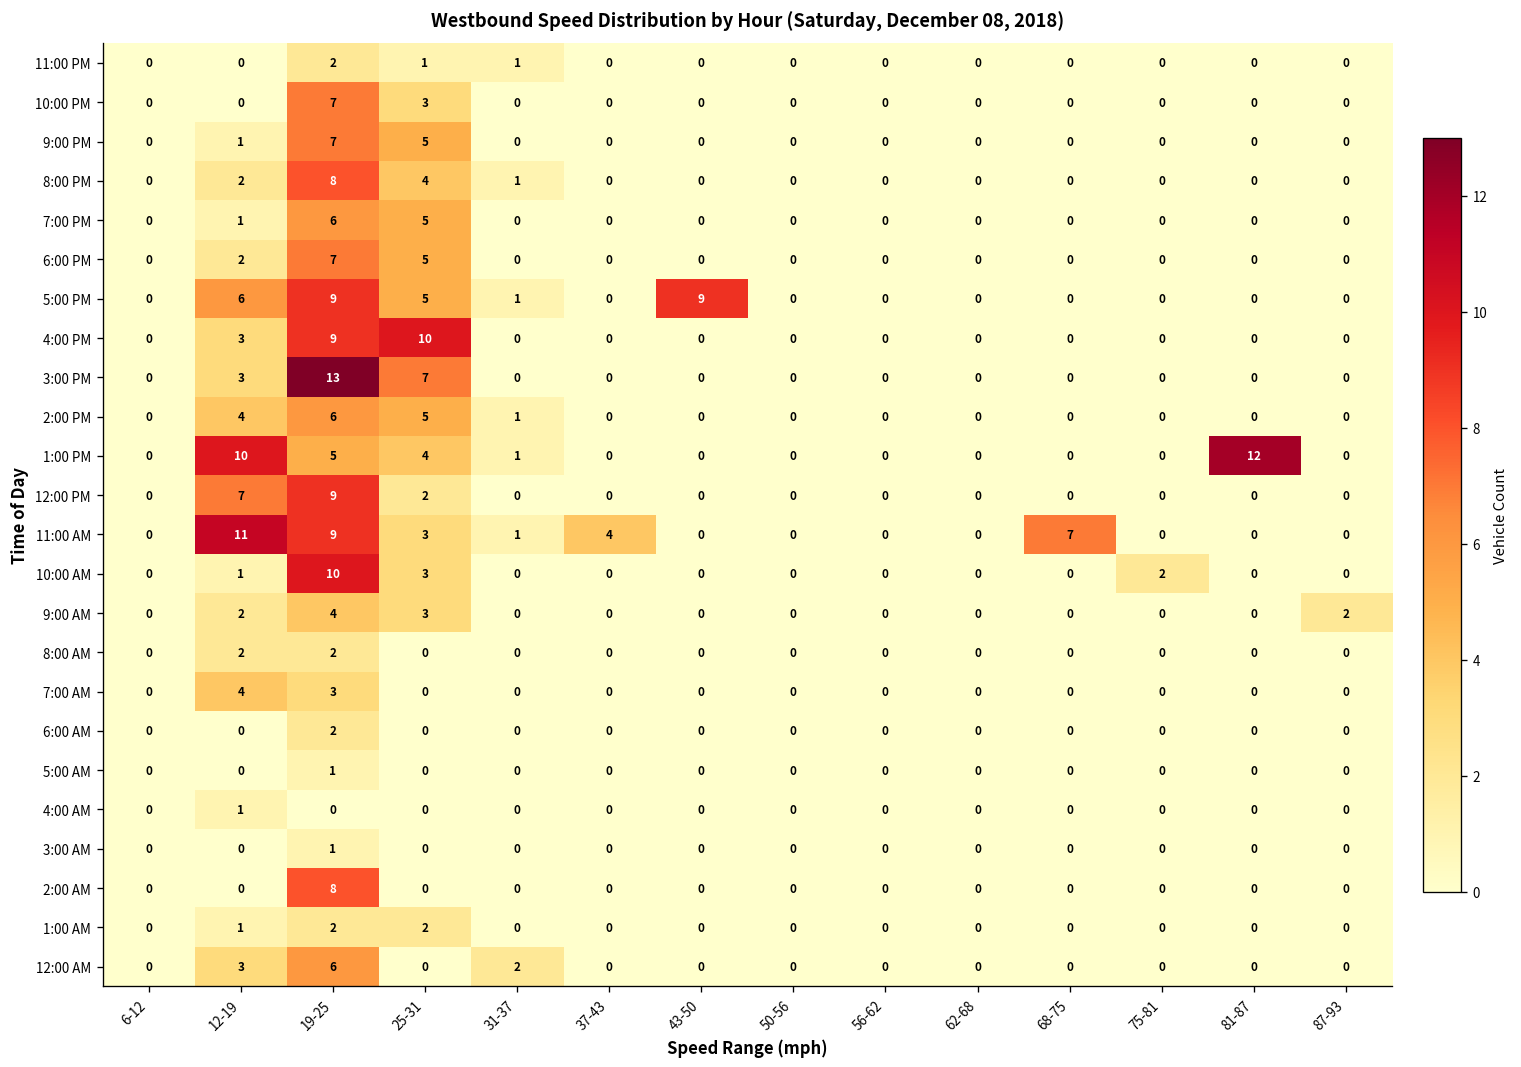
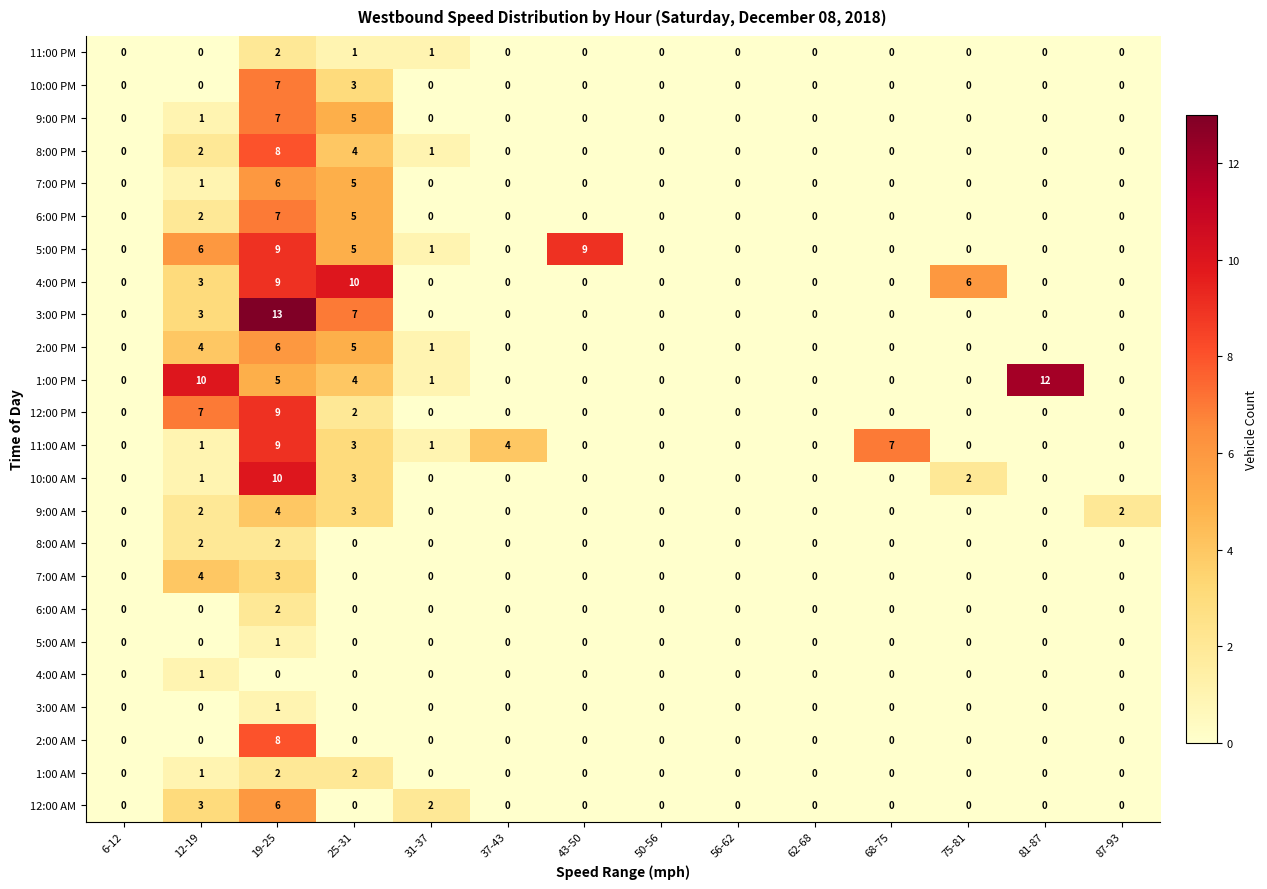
  {
    "4:00 PM": {
      "6-12": 0,
      "12-19": 3,
      "19-25": 9,
      "25-31": 10,
      "31-37": 0,
      "37-43": 0,
      "43-50": 0,
      "50-56": 0,
      "56-62": 0,
      "62-68": 0,
      "68-75": 0,
-     "75-81": 0,
+     "75-81": 6,
      "81-87": 0,
      "87-93": 0
    },
    "11:00 AM": {
      "6-12": 0,
-     "12-19": 11,
+     "12-19": 1,
      "19-25": 9,
      "25-31": 3,
      "31-37": 1,
      "37-43": 4,
      "43-50": 0,
      "50-56": 0,
      "56-62": 0,
      "62-68": 0,
      "68-75": 7,
      "75-81": 0,
      "81-87": 0,
      "87-93": 0
    }
  }
